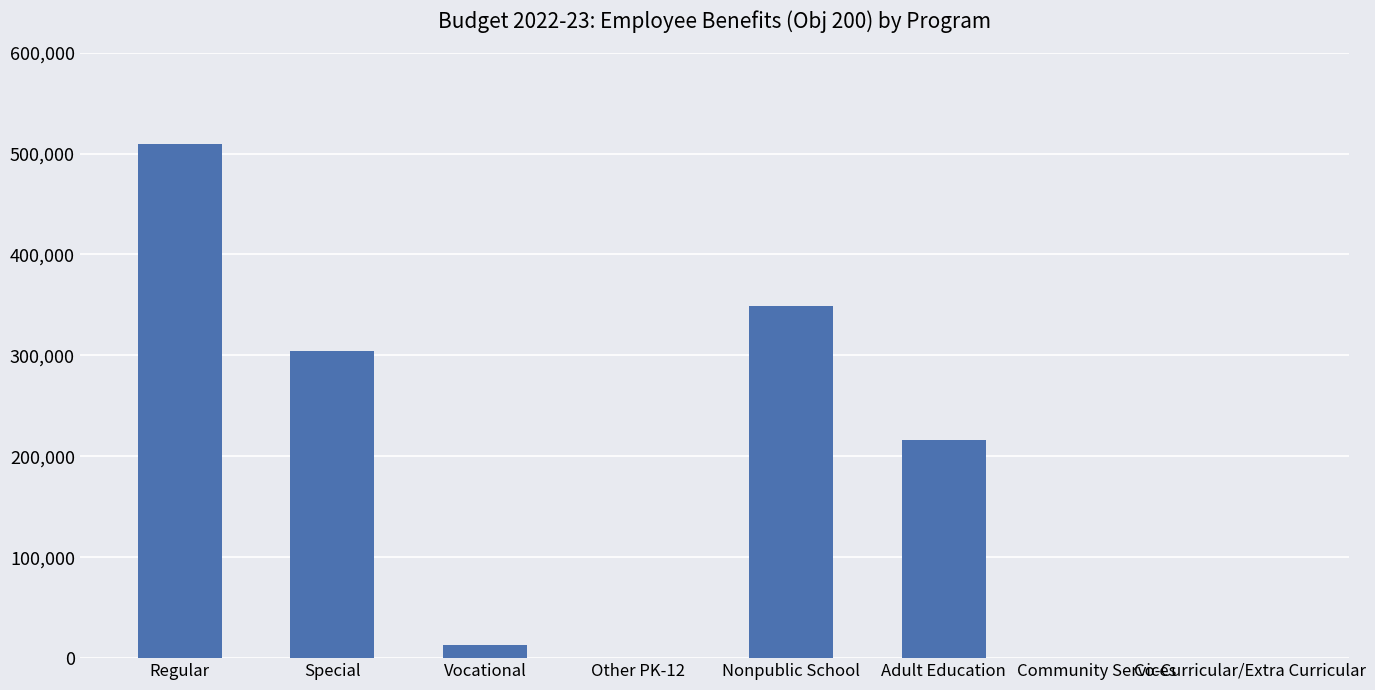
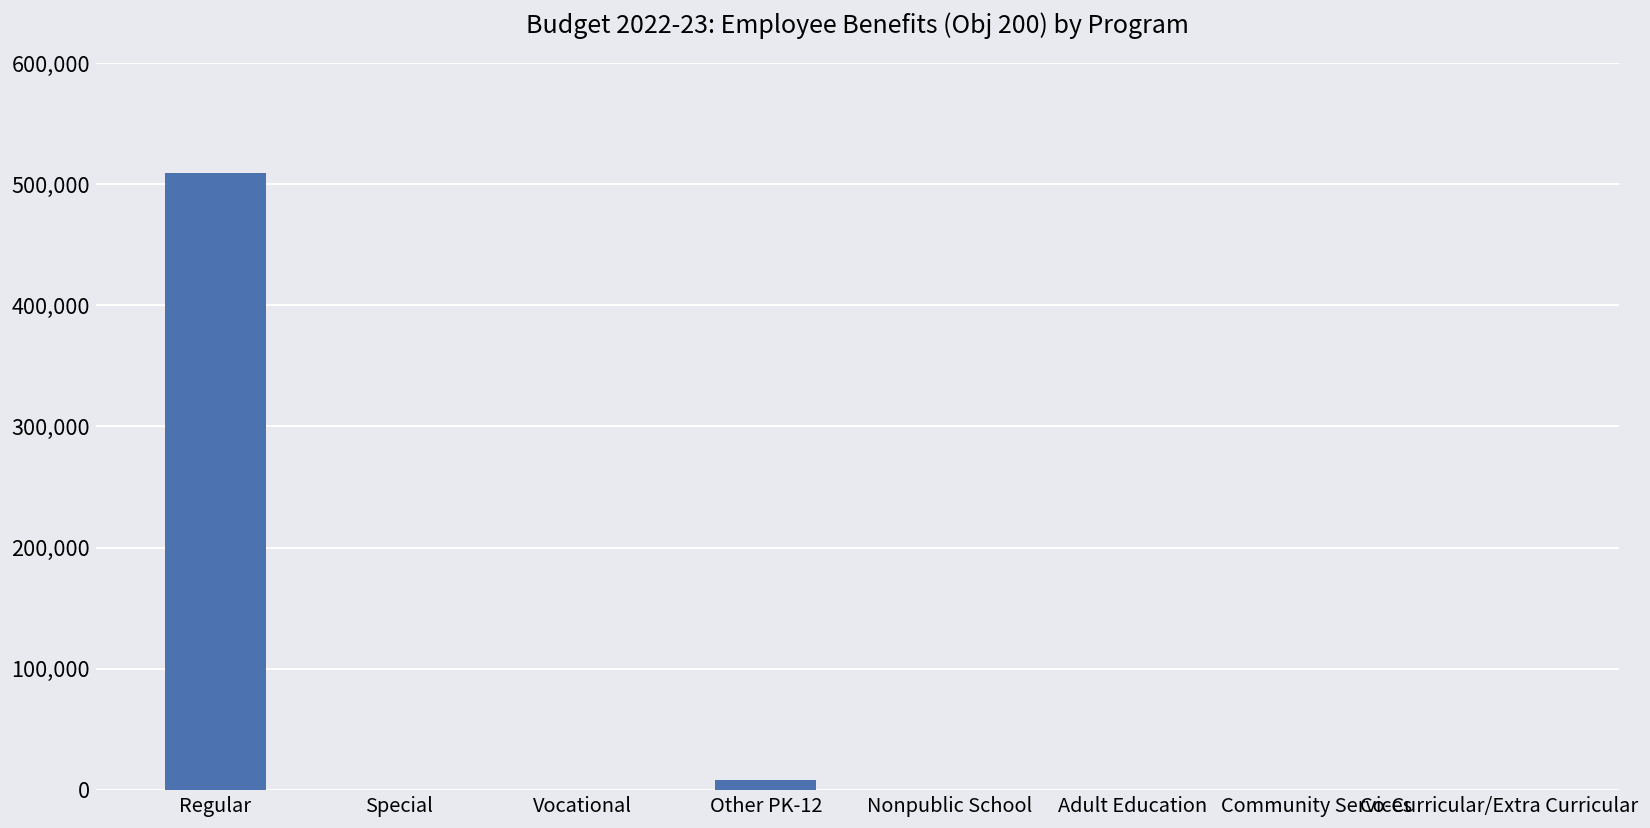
  {
    "Regular": "509,000",
-   "Special": "304,000",
-   "Vocational": "13,000",
-   "Other PK-12": "0",
-   "Nonpublic School": "349,000",
-   "Adult Education": "216,000"
+   "Special": "0",
+   "Vocational": "0",
+   "Other PK-12": "8,000",
+   "Nonpublic School": "0",
+   "Adult Education": "0"
  }
